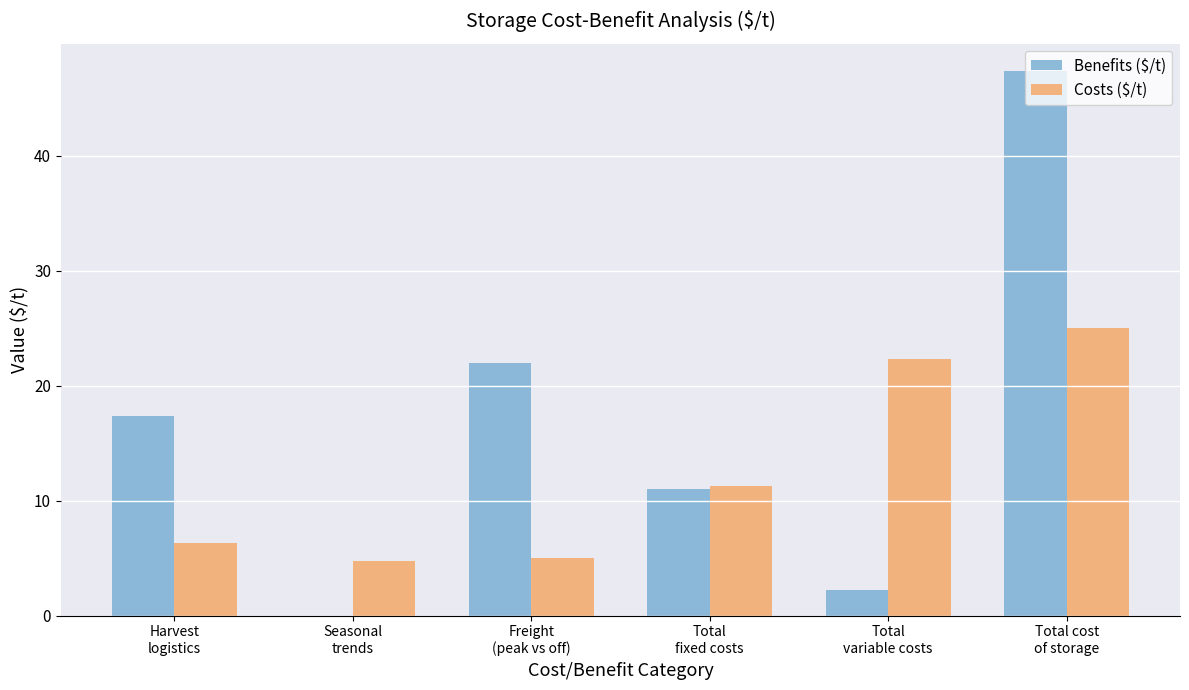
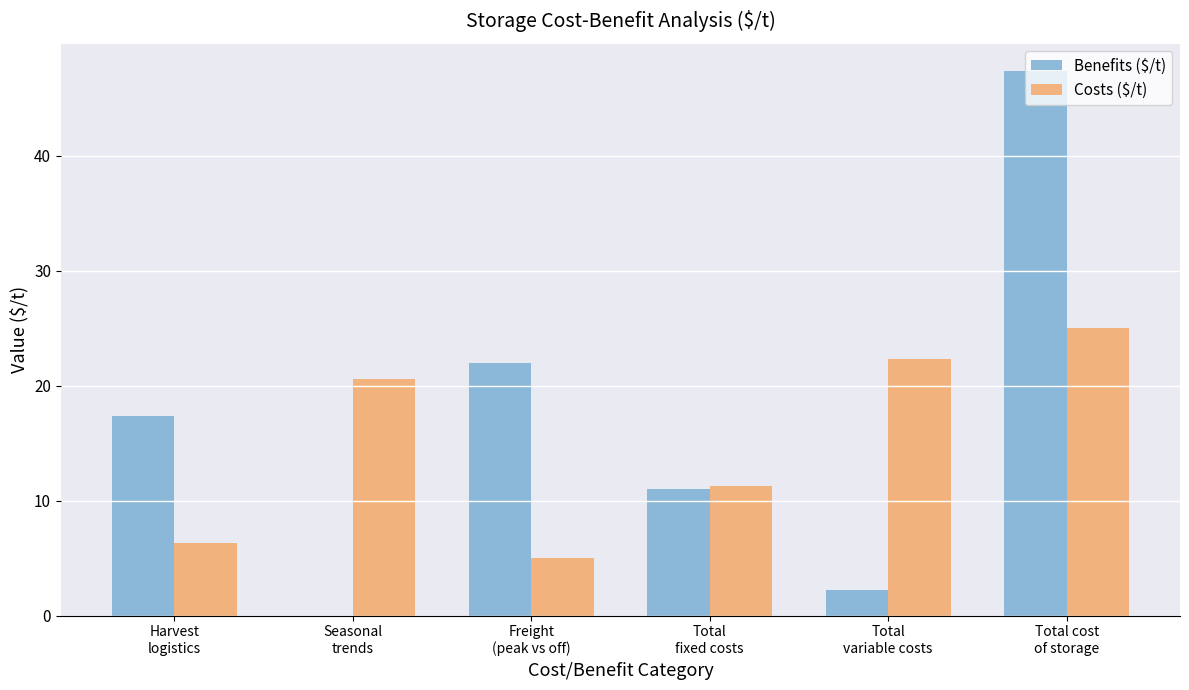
  {
    "Benefits ($/t)": {
      "Harvest logistics": 17.4,
      "Seasonal trends": 0.0,
      "Freight (peak vs off)": 22.0,
      "Total fixed costs": 11.0,
      "Total variable costs": 2.2
    },
    "Costs ($/t)": {
      "Harvest logistics": 6.3,
-     "Seasonal trends": 4.8,
+     "Seasonal trends": 20.6,
      "Freight (peak vs off)": 5.0,
      "Total fixed costs": 11.3,
      "Total variable costs": 22.3,
      "Total cost of storage": 25.1
    }
  }
